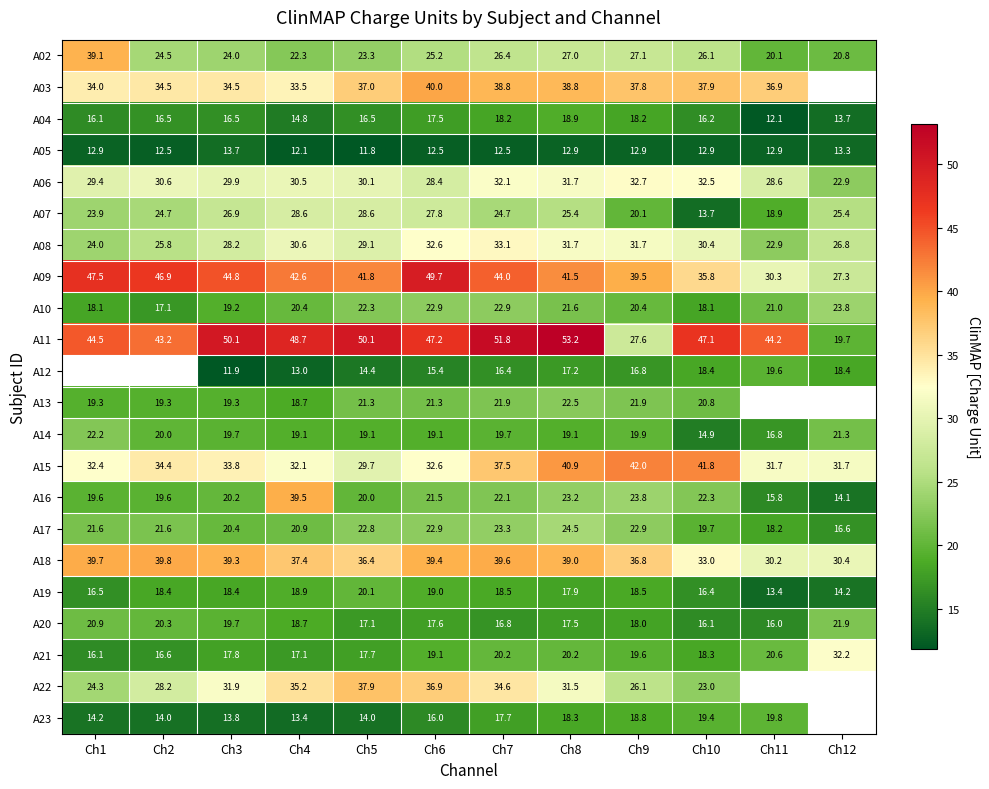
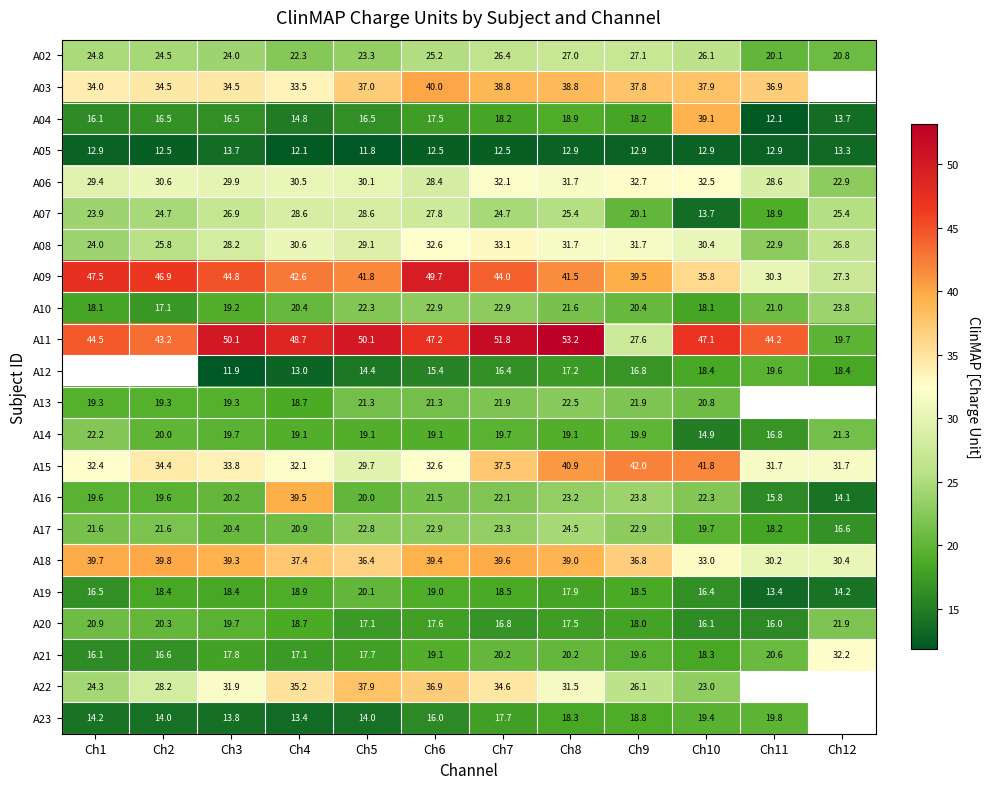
  {
    "A02": {
-     "Ch1": 39.1,
+     "Ch1": 24.8,
      "Ch2": 24.5,
      "Ch3": 24.0,
      "Ch4": 22.3,
      "Ch5": 23.3,
      "Ch6": 25.2,
      "Ch7": 26.4,
      "Ch8": 27.0,
      "Ch9": 27.1,
      "Ch10": 26.1,
      "Ch11": 20.1,
      "Ch12": 20.8
    },
    "A04": {
      "Ch1": 16.1,
      "Ch2": 16.5,
      "Ch3": 16.5,
      "Ch4": 14.8,
      "Ch5": 16.5,
      "Ch6": 17.5,
      "Ch7": 18.2,
      "Ch8": 18.9,
      "Ch9": 18.2,
-     "Ch10": 16.2,
+     "Ch10": 39.1,
      "Ch11": 12.1,
      "Ch12": 13.7
    }
  }
